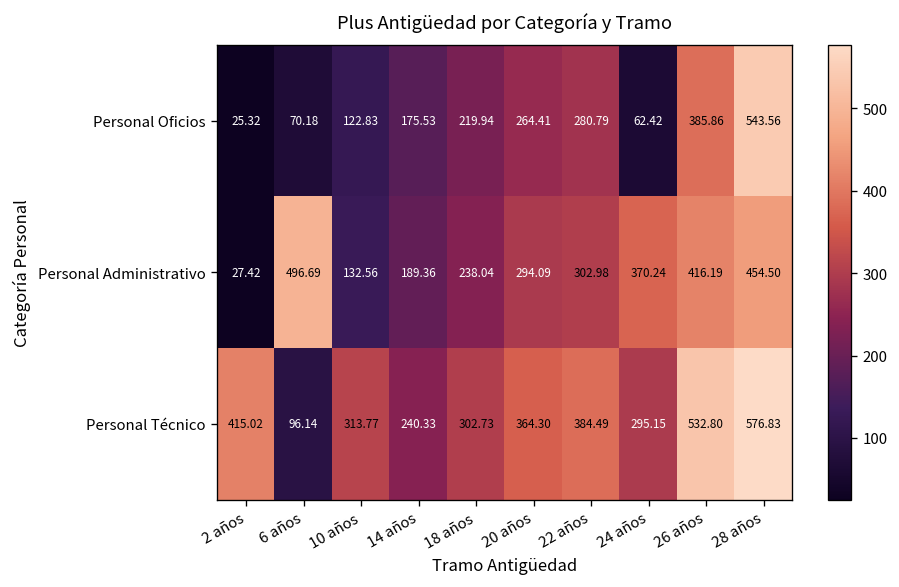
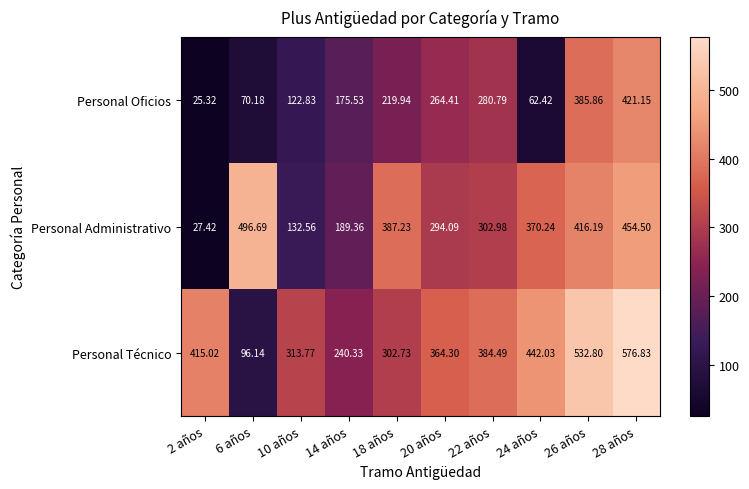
  {
    "Personal Oficios": {
      "2 años": 25.32,
      "6 años": 70.18,
      "10 años": 122.83,
      "14 años": 175.53,
      "18 años": 219.94,
      "20 años": 264.41,
      "22 años": 280.79,
      "24 años": 62.42,
      "26 años": 385.86,
-     "28 años": 543.56
+     "28 años": 421.15
    },
    "Personal Administrativo": {
      "2 años": 27.42,
      "6 años": 496.69,
      "10 años": 132.56,
      "14 años": 189.36,
-     "18 años": 238.04,
+     "18 años": 387.23,
      "20 años": 294.09,
      "22 años": 302.98,
      "24 años": 370.24,
      "26 años": 416.19,
      "28 años": 454.50
    },
    "Personal Técnico": {
      "2 años": 415.02,
      "6 años": 96.14,
      "10 años": 313.77,
      "14 años": 240.33,
      "18 años": 302.73,
      "20 años": 364.30,
      "22 años": 384.49,
-     "24 años": 295.15,
+     "24 años": 442.03,
      "26 años": 532.80,
      "28 años": 576.83
    }
  }
